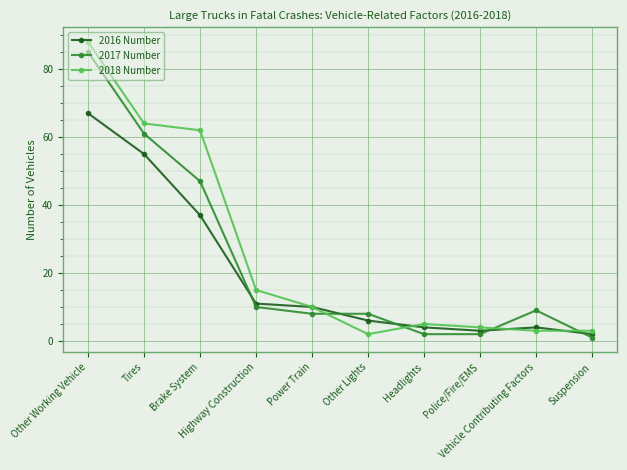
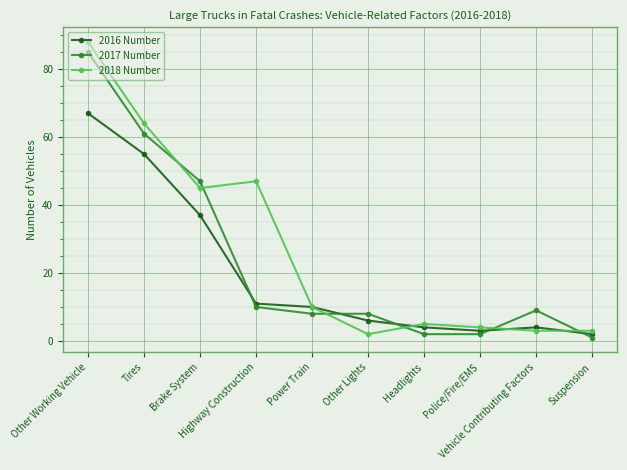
  {
    "2018 Number": {
      "Tires": 64,
-     "Brake System": 62,
-     "Highway Construction": 15,
+     "Brake System": 45,
+     "Highway Construction": 47,
      "Other Lights": 2,
      "Headlights": 5,
      "Police/Fire/EMS": 4,
      "Vehicle Contributing Factors": 3,
      "Suspension": 3
    }
  }
